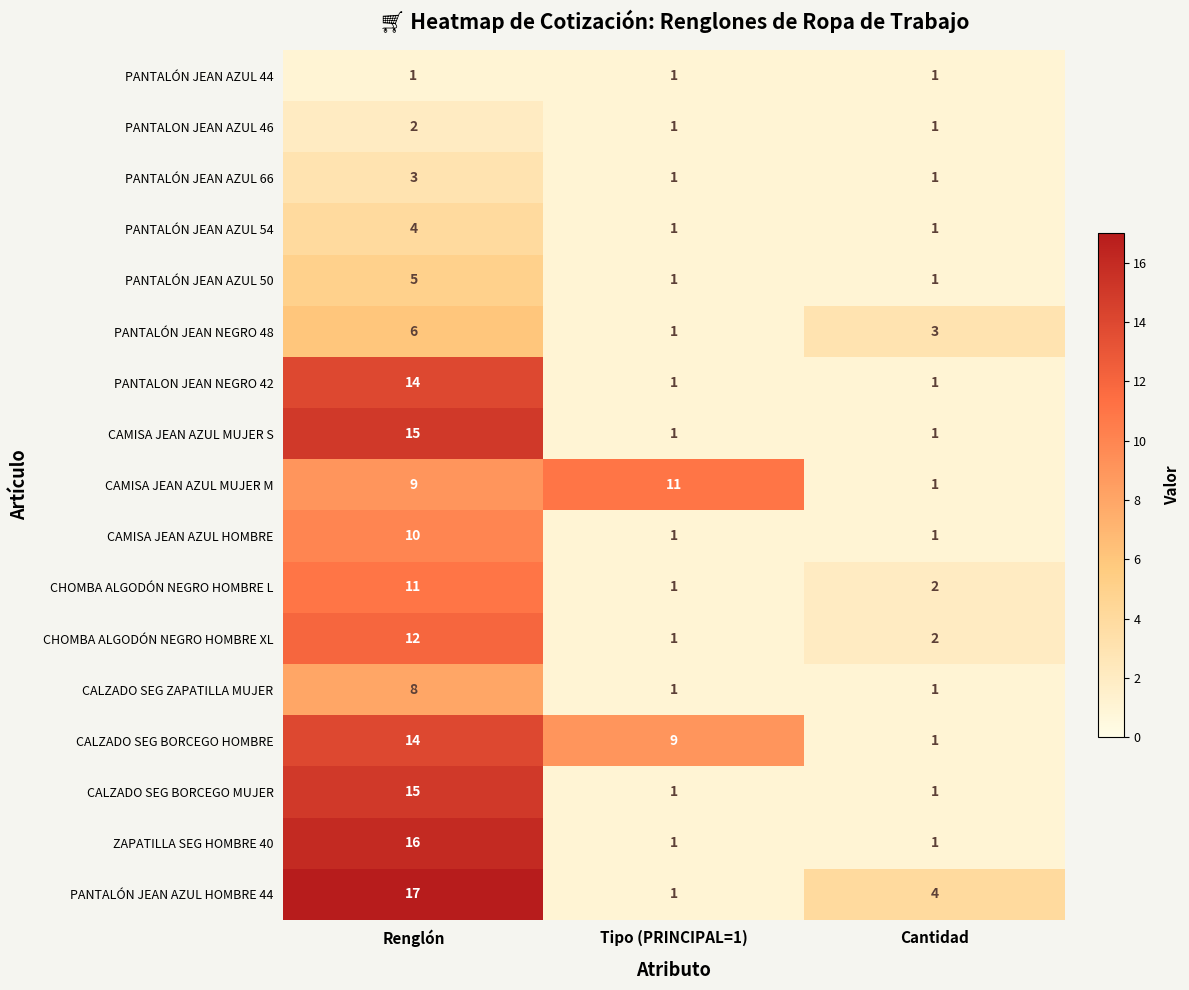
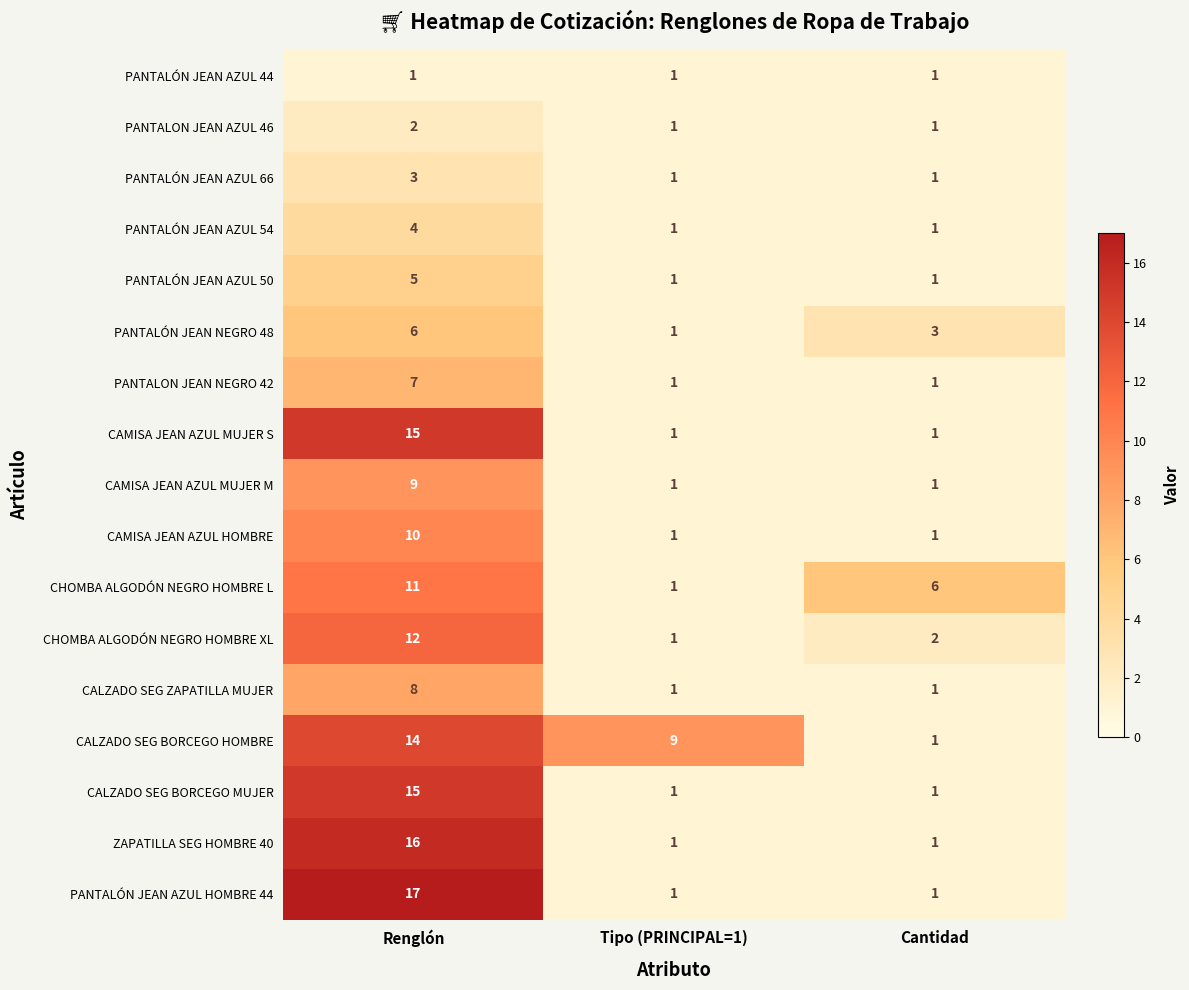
  {
    "PANTALÓN JEAN AZUL 44": {
      "Renglón": 1,
      "Tipo (PRINCIPAL=1)": 1,
      "Cantidad": 1
    },
    "PANTALON JEAN AZUL 46": {
      "Renglón": 2,
      "Tipo (PRINCIPAL=1)": 1,
      "Cantidad": 1
    },
    "PANTALÓN JEAN AZUL 66": {
      "Renglón": 3,
      "Tipo (PRINCIPAL=1)": 1,
      "Cantidad": 1
    },
    "PANTALÓN JEAN AZUL 54": {
      "Renglón": 4,
      "Tipo (PRINCIPAL=1)": 1,
      "Cantidad": 1
    },
    "PANTALÓN JEAN AZUL 50": {
      "Renglón": 5,
      "Tipo (PRINCIPAL=1)": 1,
      "Cantidad": 1
    },
    "PANTALÓN JEAN NEGRO 48": {
      "Renglón": 6,
      "Tipo (PRINCIPAL=1)": 1,
      "Cantidad": 3
    },
    "PANTALON JEAN NEGRO 42": {
-     "Renglón": 14,
+     "Renglón": 7,
      "Tipo (PRINCIPAL=1)": 1,
      "Cantidad": 1
    },
    "CAMISA JEAN AZUL MUJER S": {
      "Renglón": 15,
      "Tipo (PRINCIPAL=1)": 1,
      "Cantidad": 1
    },
    "CAMISA JEAN AZUL MUJER M": {
      "Renglón": 9,
-     "Tipo (PRINCIPAL=1)": 11,
+     "Tipo (PRINCIPAL=1)": 1,
      "Cantidad": 1
    },
    "CAMISA JEAN AZUL HOMBRE": {
      "Renglón": 10,
      "Tipo (PRINCIPAL=1)": 1,
      "Cantidad": 1
    },
    "CHOMBA ALGODÓN NEGRO HOMBRE L": {
      "Renglón": 11,
      "Tipo (PRINCIPAL=1)": 1,
-     "Cantidad": 2
+     "Cantidad": 6
    },
    "CHOMBA ALGODÓN NEGRO HOMBRE XL": {
      "Renglón": 12,
      "Tipo (PRINCIPAL=1)": 1,
      "Cantidad": 2
    },
    "CALZADO SEG ZAPATILLA MUJER": {
      "Renglón": 8,
      "Tipo (PRINCIPAL=1)": 1,
      "Cantidad": 1
    },
    "CALZADO SEG BORCEGO HOMBRE": {
      "Renglón": 14,
      "Tipo (PRINCIPAL=1)": 9,
      "Cantidad": 1
    },
    "CALZADO SEG BORCEGO MUJER": {
      "Renglón": 15,
      "Tipo (PRINCIPAL=1)": 1,
      "Cantidad": 1
    },
    "ZAPATILLA SEG HOMBRE 40": {
      "Renglón": 16,
      "Tipo (PRINCIPAL=1)": 1,
      "Cantidad": 1
    },
    "PANTALÓN JEAN AZUL HOMBRE 44": {
      "Renglón": 17,
      "Tipo (PRINCIPAL=1)": 1,
-     "Cantidad": 4
+     "Cantidad": 1
    }
  }
